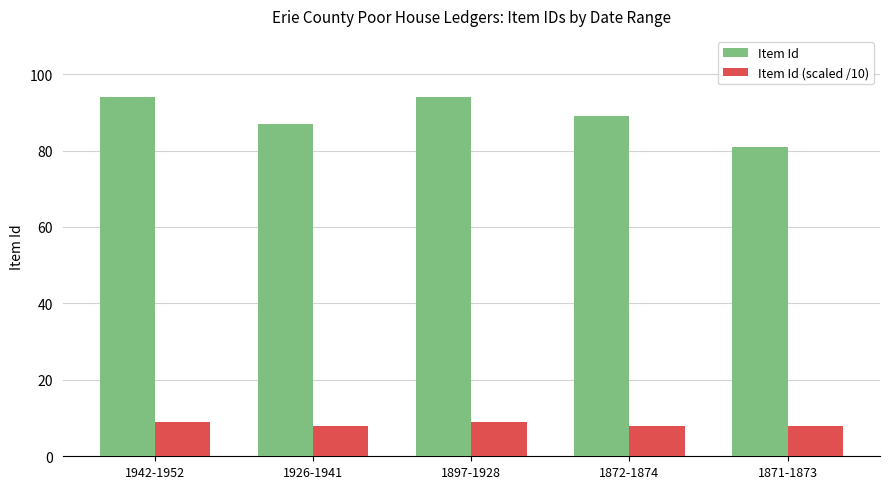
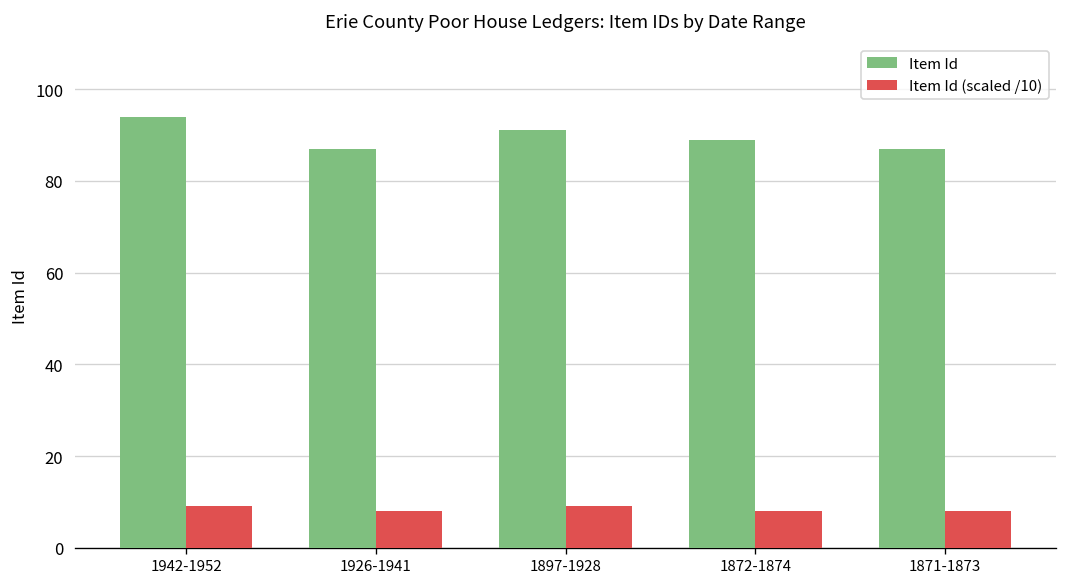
  {
    "Item Id": {
      "1942-1952": 94,
      "1926-1941": 87,
-     "1897-1928": 94,
+     "1897-1928": 91,
      "1872-1874": 89,
-     "1871-1873": 81
+     "1871-1873": 87
    },
    "Item Id (scaled /10)": {
      "1942-1952": 9,
      "1926-1941": 8,
      "1897-1928": 9,
      "1872-1874": 8,
      "1871-1873": 8
    }
  }
